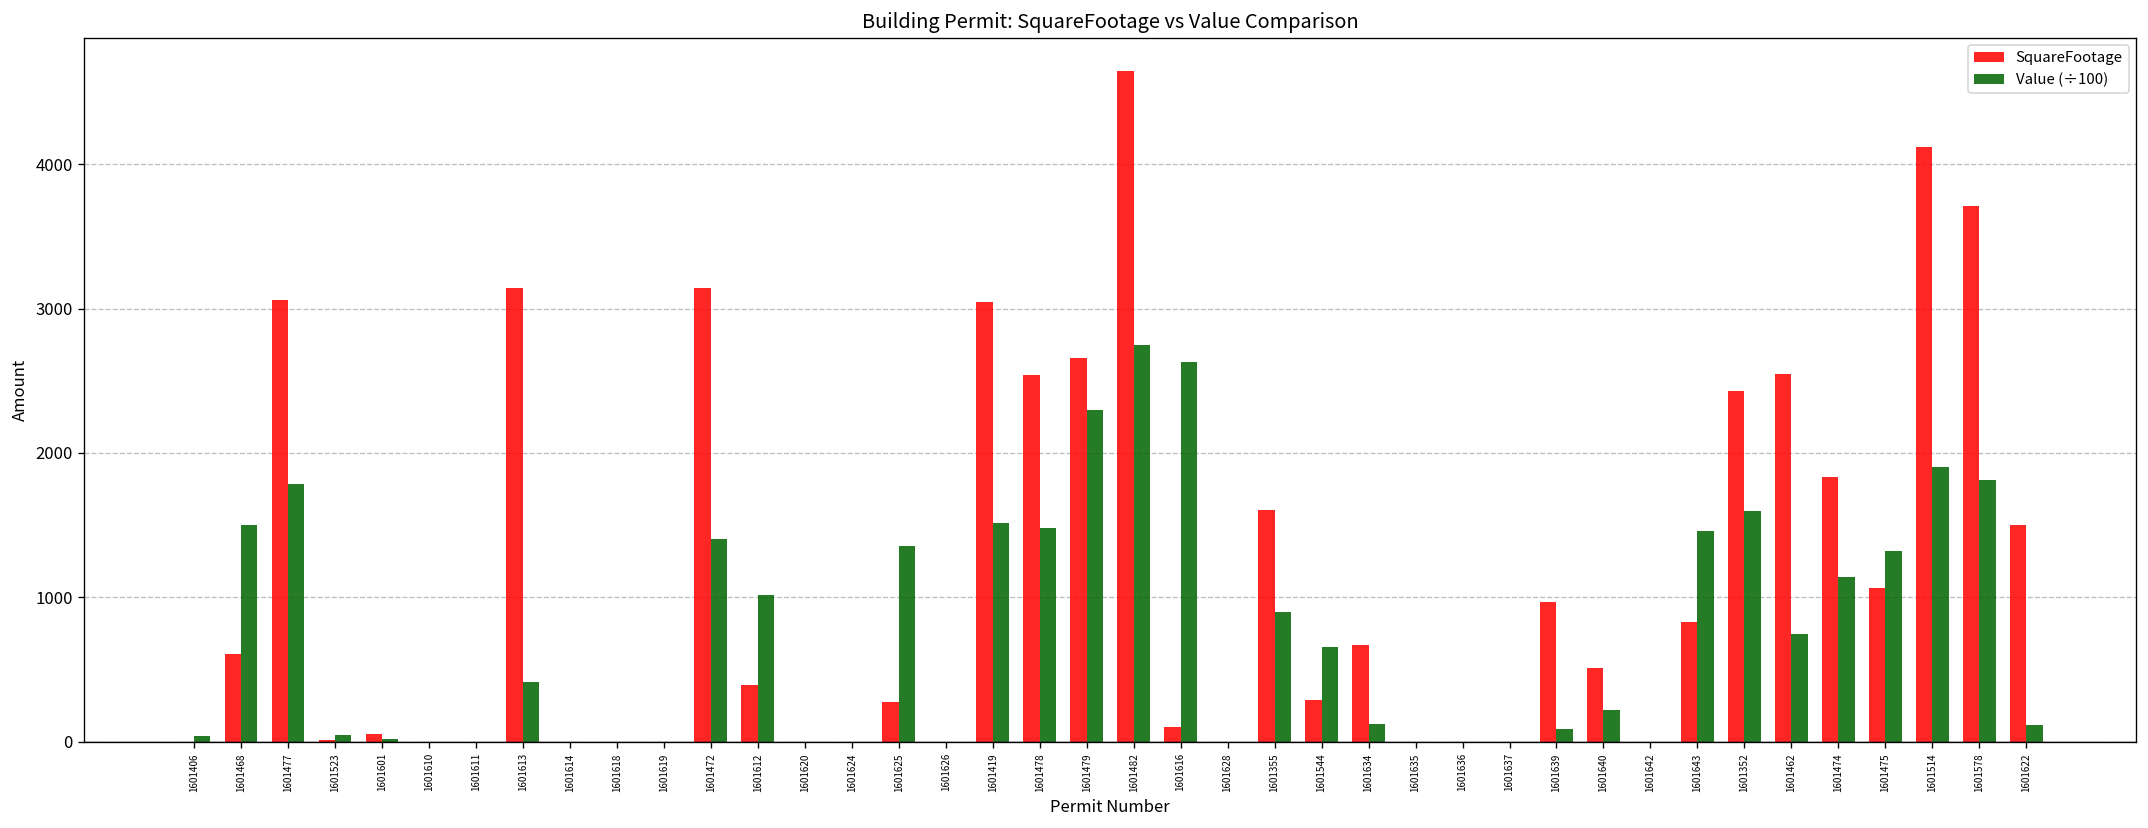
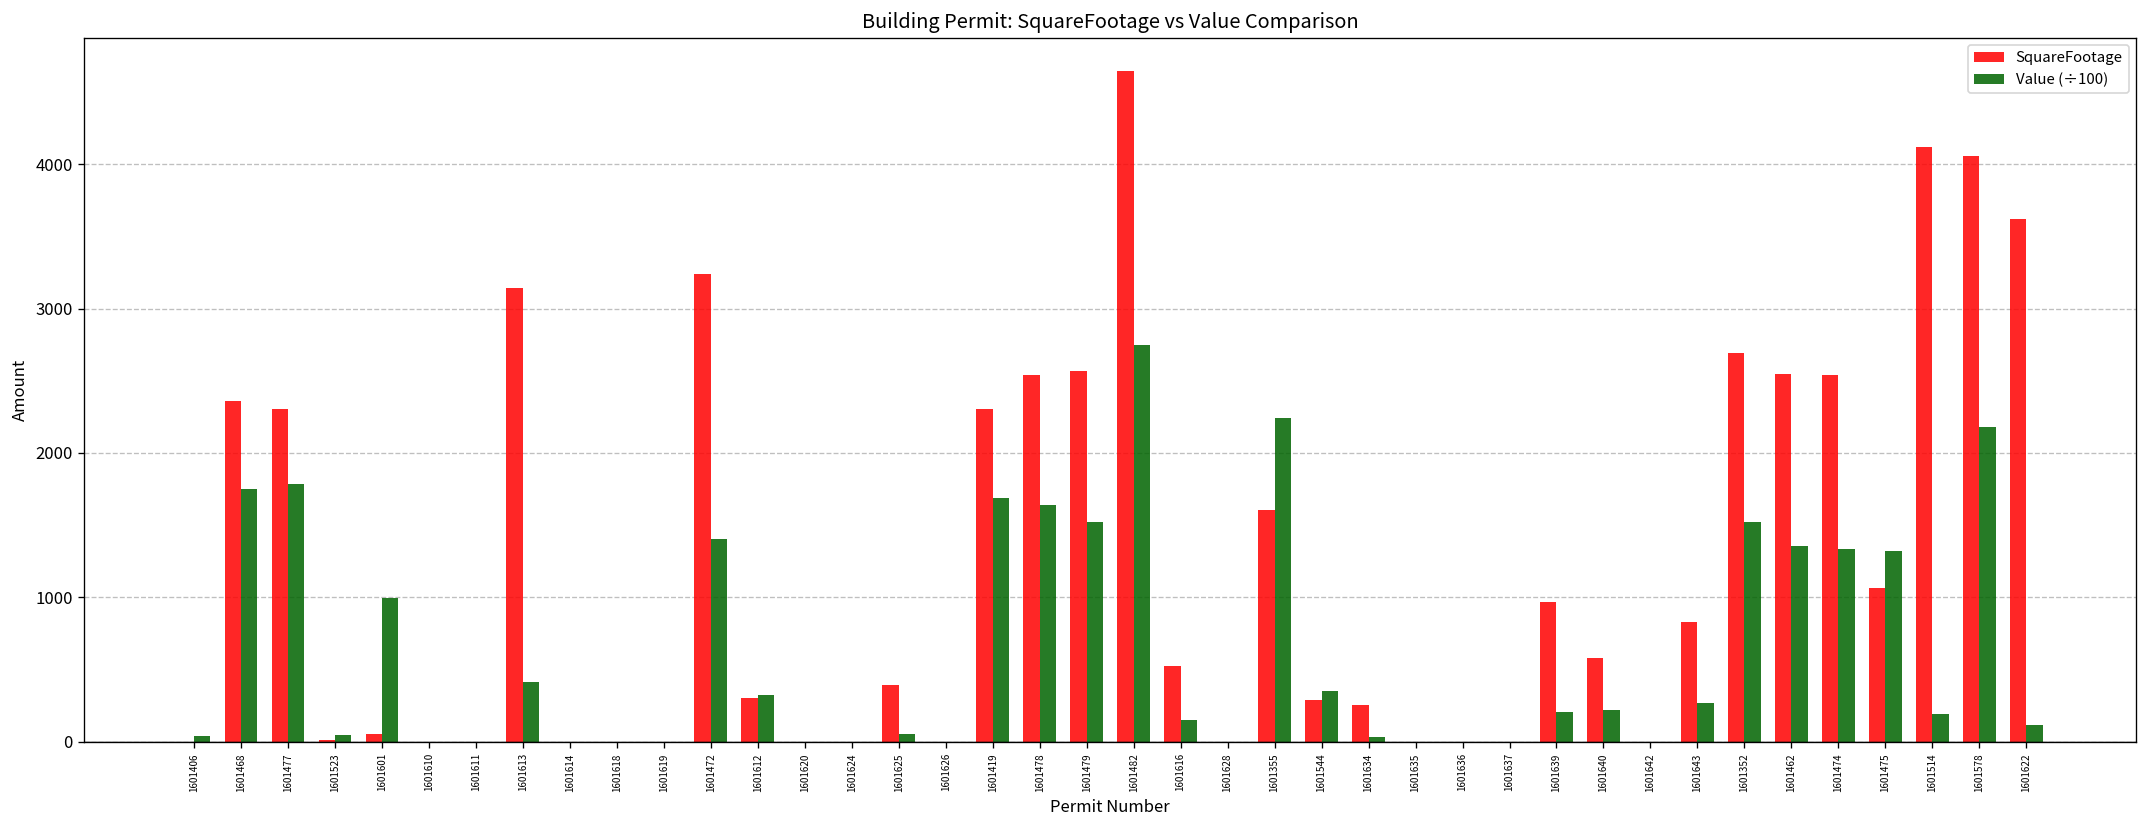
  {
    "SquareFootage": {
      "1601406": 0,
-     "1601468": 610,
-     "1601477": 3060,
+     "1601468": 2360,
+     "1601477": 2300,
      "1601601": 50,
      "1601610": 0,
      "1601611": 0,
      "1601613": 3140,
      "1601614": 0,
      "1601618": 0,
      "1601619": 0,
-     "1601472": 3140,
-     "1601612": 390,
+     "1601472": 3240,
+     "1601612": 300,
      "1601620": 0,
      "1601624": 0,
-     "1601625": 270,
+     "1601625": 390,
      "1601626": 0,
-     "1601419": 3050,
+     "1601419": 2300,
      "1601478": 2540,
-     "1601479": 2660,
+     "1601479": 2570,
      "1601482": 4650,
-     "1601616": 100,
+     "1601616": 530,
      "1601628": 0,
      "1601355": 1600,
      "1601544": 290,
-     "1601634": 670,
+     "1601634": 250,
      "1601635": 0,
      "1601636": 0,
      "1601637": 0,
      "1601639": 970,
-     "1601640": 510,
+     "1601640": 580,
      "1601642": 0,
      "1601643": 830,
-     "1601352": 2430,
+     "1601352": 2690,
      "1601462": 2550,
-     "1601474": 1830,
+     "1601474": 2540,
      "1601475": 1070,
      "1601514": 4120,
-     "1601578": 3710,
-     "1601622": 1500
+     "1601578": 4060,
+     "1601622": 3620
    },
    "Value (÷100)": {
      "1601406": 40,
-     "1601468": 1500,
+     "1601468": 1750,
      "1601477": 1790,
      "1601523": 40,
-     "1601601": 20,
+     "1601601": 1000,
      "1601610": 0,
      "1601611": 0,
      "1601613": 410,
      "1601614": 0,
      "1601618": 0,
      "1601619": 0,
      "1601472": 1400,
-     "1601612": 1020,
+     "1601612": 320,
      "1601620": 0,
      "1601624": 0,
-     "1601625": 1360,
+     "1601625": 60,
      "1601626": 0,
-     "1601419": 1520,
-     "1601478": 1480,
-     "1601479": 2300,
+     "1601419": 1690,
+     "1601478": 1640,
+     "1601479": 1520,
      "1601482": 2750,
-     "1601616": 2630,
+     "1601616": 150,
      "1601628": 0,
-     "1601355": 890,
-     "1601544": 650,
-     "1601634": 120,
+     "1601355": 2240,
+     "1601544": 350,
+     "1601634": 30,
      "1601635": 0,
      "1601636": 0,
      "1601637": 0,
-     "1601639": 90,
+     "1601639": 200,
      "1601640": 220,
      "1601642": 0,
-     "1601643": 1460,
-     "1601352": 1600,
-     "1601462": 740,
-     "1601474": 1140,
+     "1601643": 260,
+     "1601352": 1520,
+     "1601462": 1350,
+     "1601474": 1330,
      "1601475": 1320,
-     "1601514": 1910,
-     "1601578": 1810,
+     "1601514": 190,
+     "1601578": 2180,
      "1601622": 110
    }
  }
